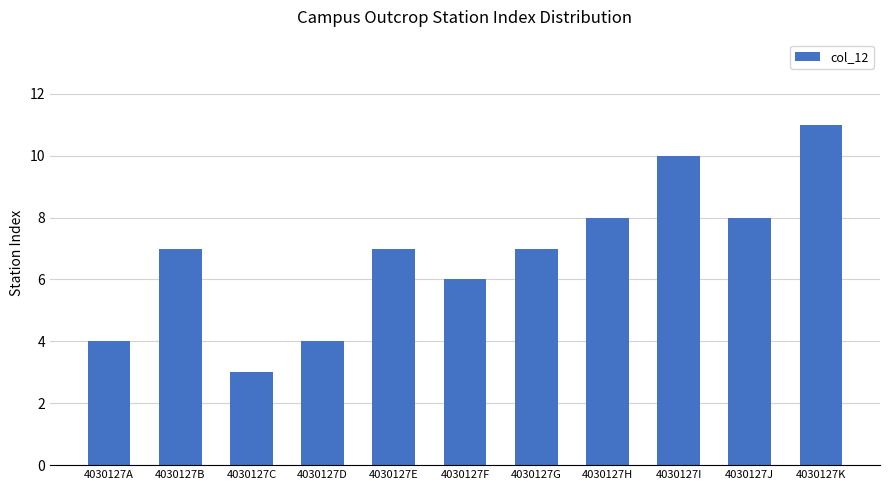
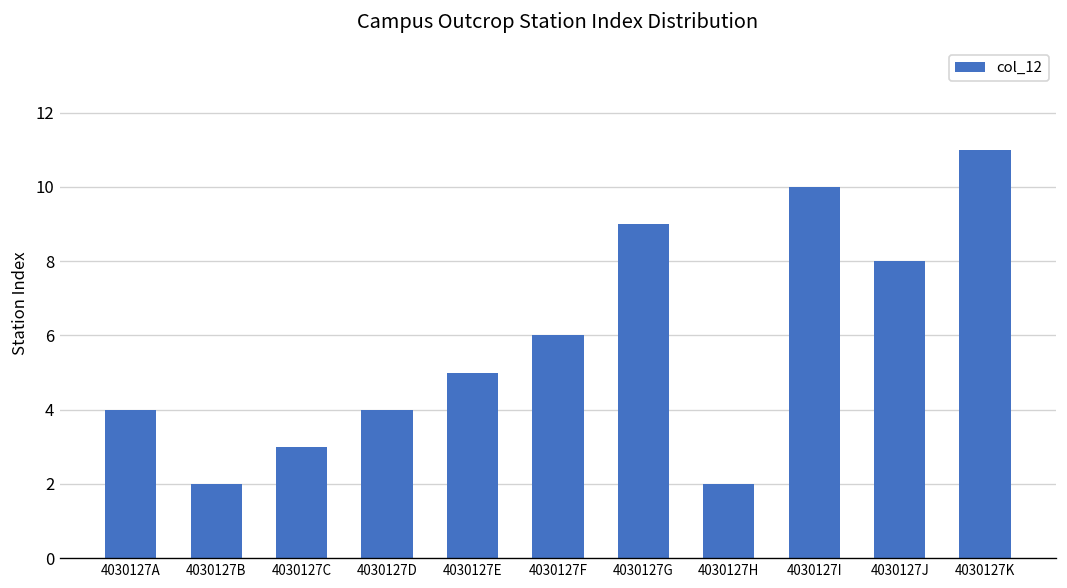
  {
    "4030127A": 4,
-   "4030127B": 7,
+   "4030127B": 2,
    "4030127C": 3,
    "4030127D": 4,
-   "4030127E": 7,
+   "4030127E": 5,
    "4030127F": 6,
-   "4030127G": 7,
-   "4030127H": 8,
+   "4030127G": 9,
+   "4030127H": 2,
    "4030127I": 10,
    "4030127J": 8,
    "4030127K": 11
  }
